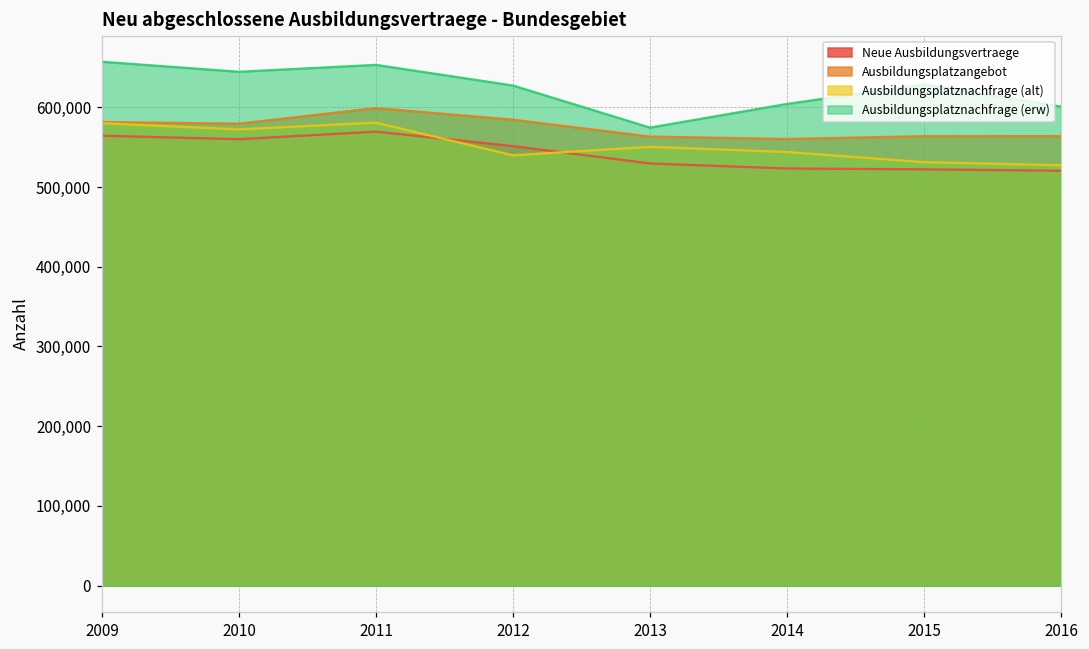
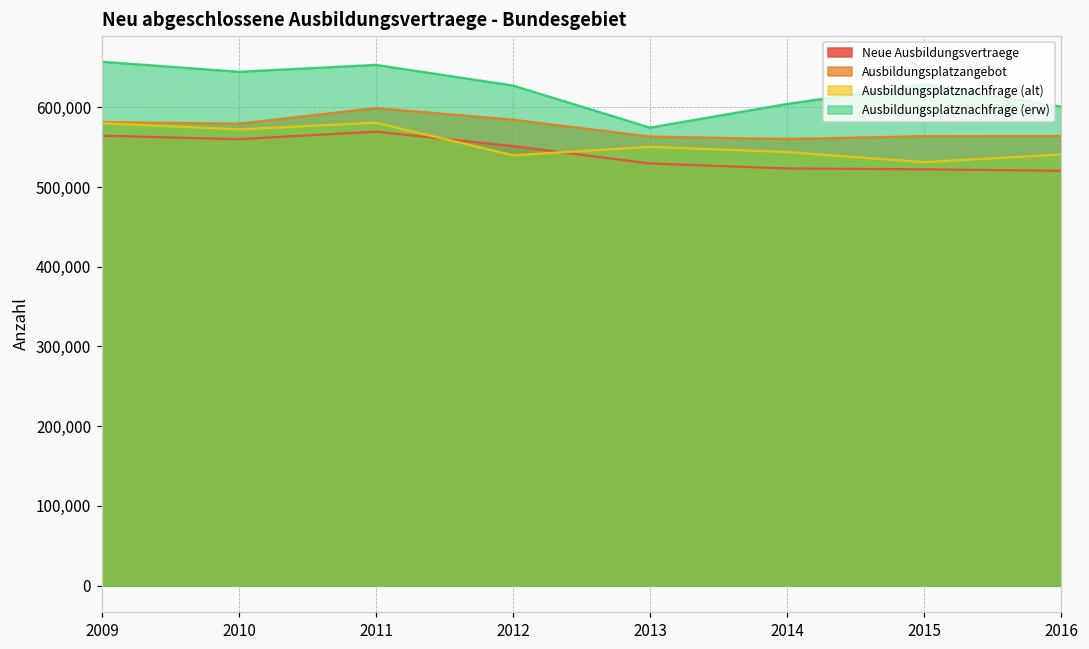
  {
    "Ausbildungsplatznachfrage (alt)": {
      "2010": "570,000",
      "2011": "580,000",
      "2012": "540,000",
      "2013": "550,000",
      "2014": "540,000",
      "2015": "530,000",
-     "2016": "530,000"
+     "2016": "540,000"
    },
    "Ausbildungsplatznachfrage (erw)": {
      "2009": "660,000",
      "2010": "640,000",
      "2011": "650,000",
      "2012": "630,000",
      "2013": "570,000",
      "2014": "600,000",
      "2016": "600,000"
    }
  }
